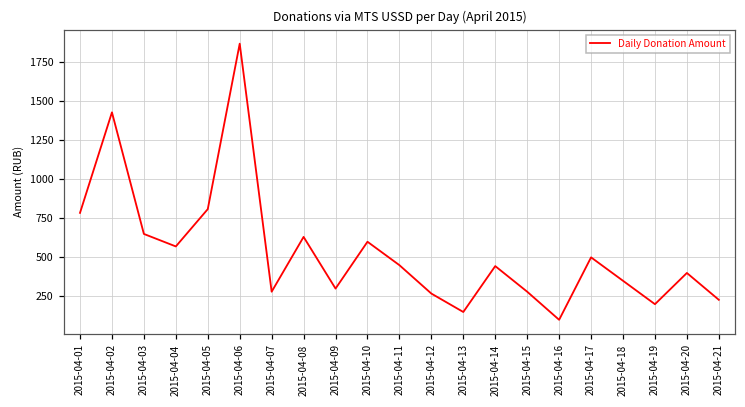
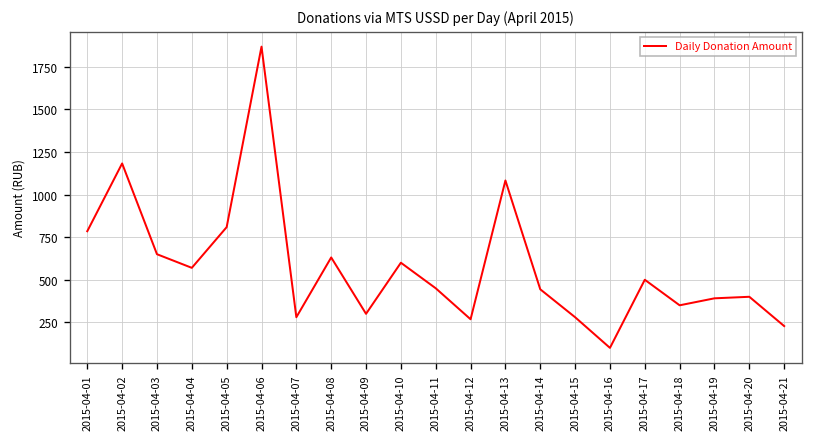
  {
    "2015-04-01": 790,
-   "2015-04-02": 1430,
+   "2015-04-02": 1180,
    "2015-04-03": 650,
    "2015-04-04": 570,
    "2015-04-05": 810,
    "2015-04-06": 1870,
    "2015-04-07": 280,
    "2015-04-08": 630,
    "2015-04-09": 300,
    "2015-04-10": 600,
    "2015-04-11": 450,
    "2015-04-12": 270,
-   "2015-04-13": 150,
+   "2015-04-13": 1080,
    "2015-04-14": 440,
    "2015-04-15": 280,
    "2015-04-16": 100,
    "2015-04-17": 500,
    "2015-04-18": 350,
-   "2015-04-19": 200,
+   "2015-04-19": 390,
    "2015-04-20": 400,
    "2015-04-21": 230
  }
